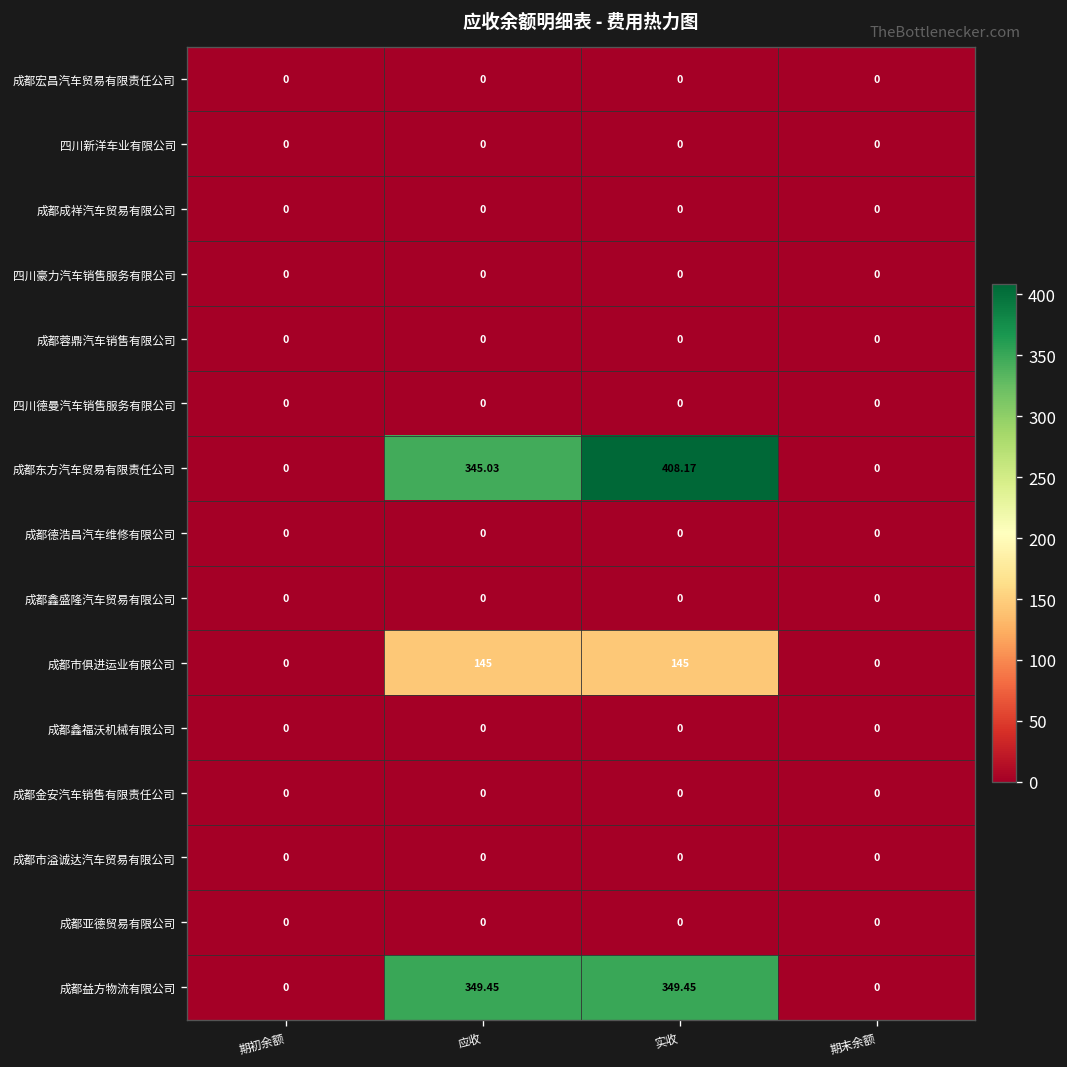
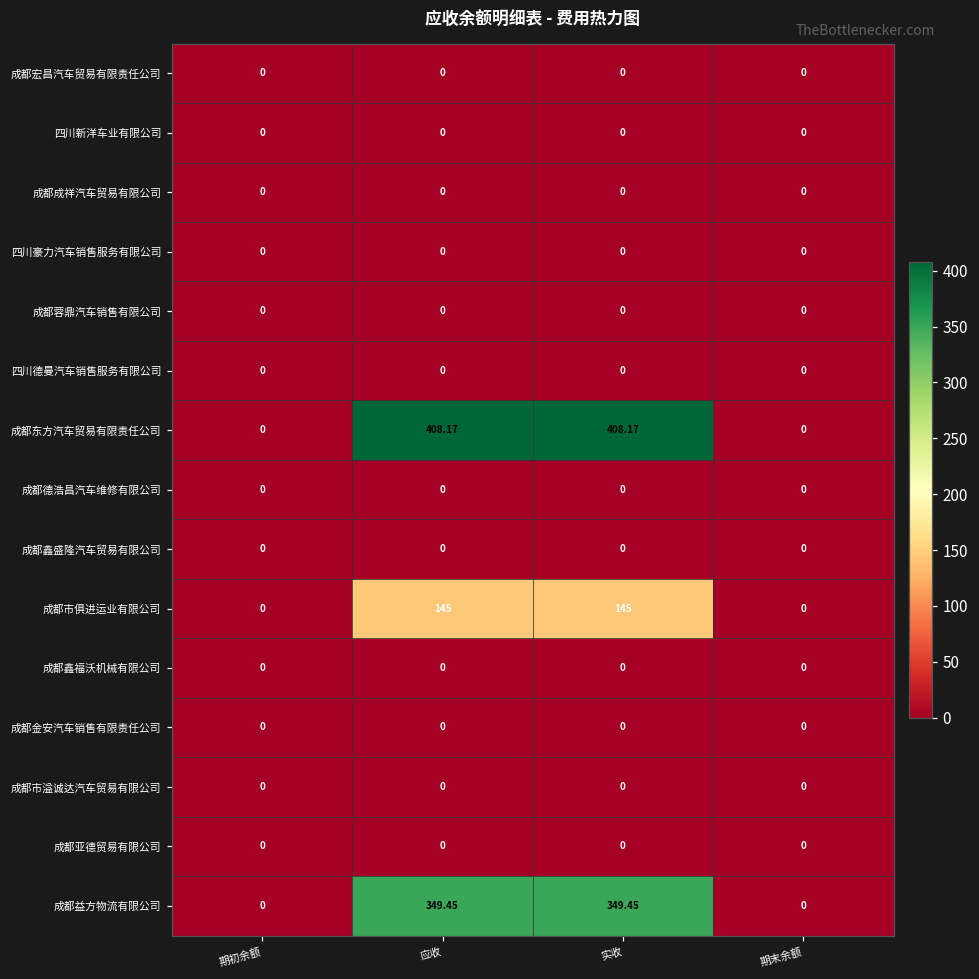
  {
    "成都宏昌汽车贸易有限责任公司": {
      "期初余额": 0,
      "应收": 0,
      "实收": 0,
      "期末余额": 0
    },
    "四川新洋车业有限公司": {
      "期初余额": 0,
      "应收": 0,
      "实收": 0,
      "期末余额": 0
    },
    "成都成祥汽车贸易有限公司": {
      "期初余额": 0,
      "应收": 0,
      "实收": 0,
      "期末余额": 0
    },
    "四川豪力汽车销售服务有限公司": {
      "期初余额": 0,
      "应收": 0,
      "实收": 0,
      "期末余额": 0
    },
    "成都蓉鼎汽车销售有限公司": {
      "期初余额": 0,
      "应收": 0,
      "实收": 0,
      "期末余额": 0
    },
    "四川德曼汽车销售服务有限公司": {
      "期初余额": 0,
      "应收": 0,
      "实收": 0,
      "期末余额": 0
    },
    "成都东方汽车贸易有限责任公司": {
      "期初余额": 0,
-     "应收": 345.03,
+     "应收": 408.17,
      "实收": 408.17,
      "期末余额": 0
    },
    "成都德浩昌汽车维修有限公司": {
      "期初余额": 0,
      "应收": 0,
      "实收": 0,
      "期末余额": 0
    },
    "成都鑫盛隆汽车贸易有限公司": {
      "期初余额": 0,
      "应收": 0,
      "实收": 0,
      "期末余额": 0
    },
    "成都市俱进运业有限公司": {
      "期初余额": 0,
      "应收": 145,
      "实收": 145,
      "期末余额": 0
    },
    "成都鑫福沃机械有限公司": {
      "期初余额": 0,
      "应收": 0,
      "实收": 0,
      "期末余额": 0
    },
    "成都金安汽车销售有限责任公司": {
      "期初余额": 0,
      "应收": 0,
      "实收": 0,
      "期末余额": 0
    },
    "成都市溢诚达汽车贸易有限公司": {
      "期初余额": 0,
      "应收": 0,
      "实收": 0,
      "期末余额": 0
    },
    "成都亚德贸易有限公司": {
      "期初余额": 0,
      "应收": 0,
      "实收": 0,
      "期末余额": 0
    },
    "成都益方物流有限公司": {
      "期初余额": 0,
      "应收": 349.45,
      "实收": 349.45,
      "期末余额": 0
    }
  }
